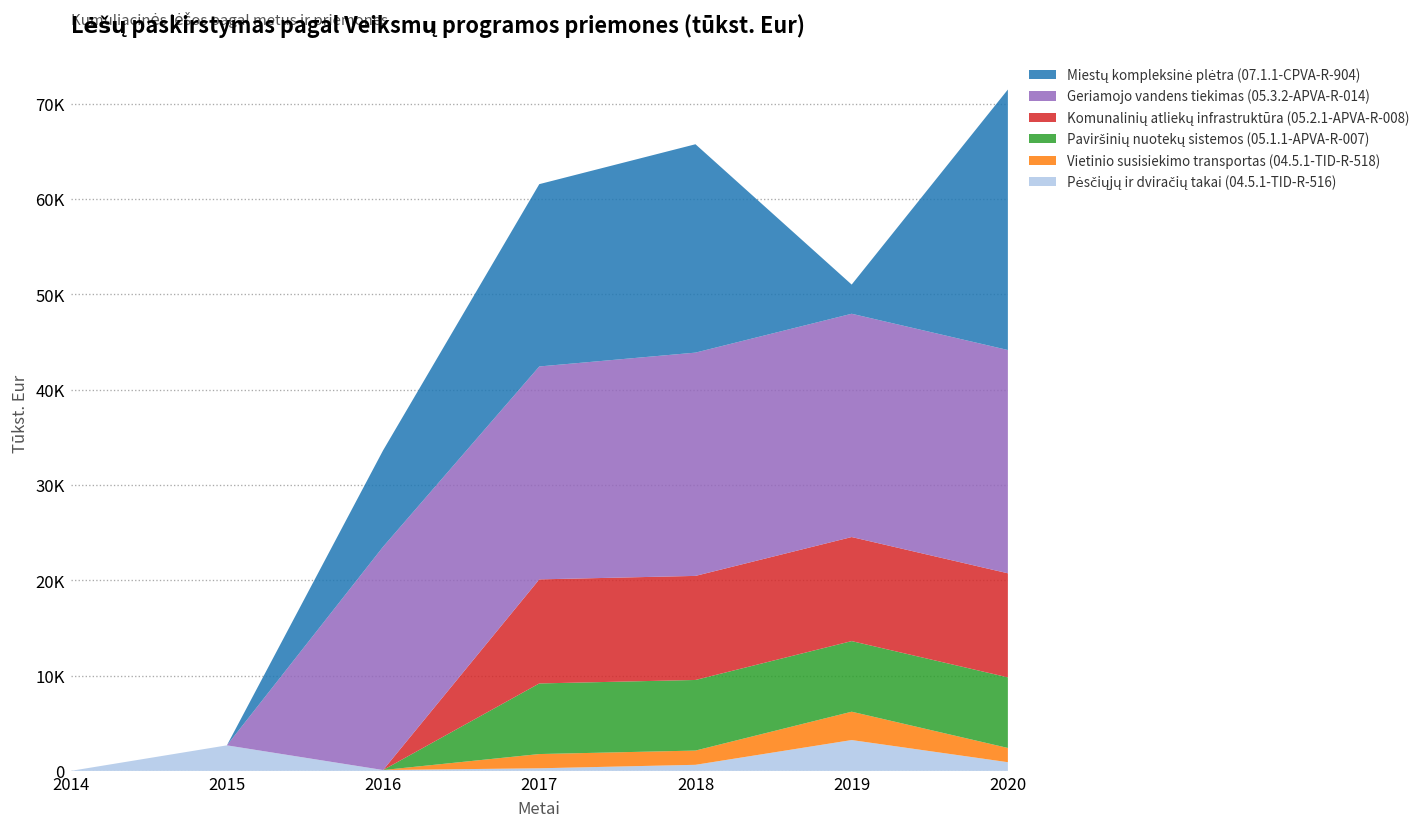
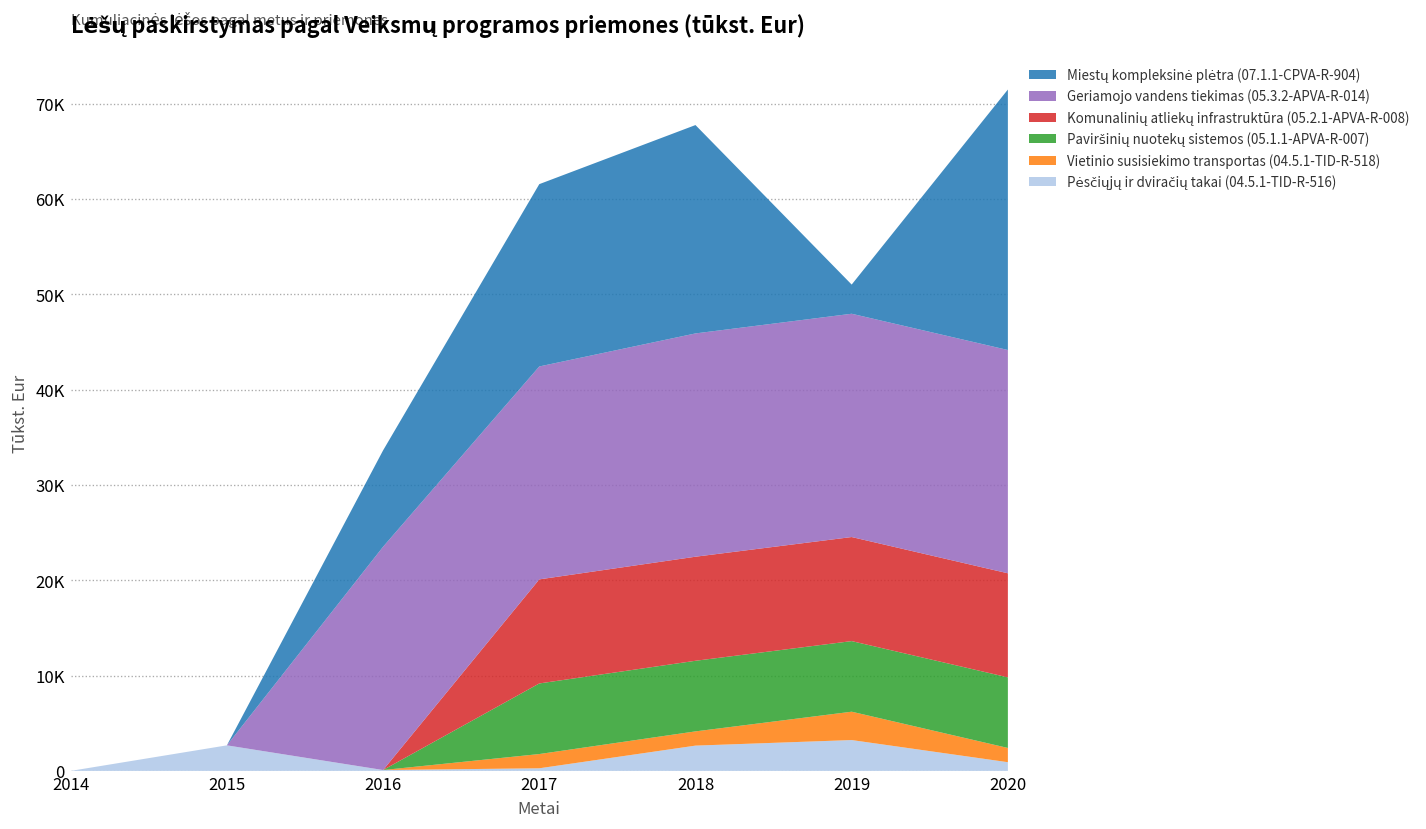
  {
    "Pėsčiųjų ir dviračių takai (04.5.1-TID-R-516)": {
-     "2018": 1000,
+     "2018": 3000,
      "2019": 3000,
      "2020": 1000
    },
    "Vietinio susisiekimo transportas (04.5.1-TID-R-518)": {
      "2017": 1000,
      "2018": 1000,
      "2019": 3000,
      "2020": 1000
    },
    "Paviršinių nuotekų sistemos (05.1.1-APVA-R-007)": {
      "2017": 7000,
      "2018": 7000,
      "2019": 7000,
      "2020": 7000
    },
    "Komunalinių atliekų infrastruktūra (05.2.1-APVA-R-008)": {
      "2017": 11000,
      "2018": 11000,
      "2019": 11000,
      "2020": 11000
    },
    "Geriamojo vandens tiekimas (05.3.2-APVA-R-014)": {
      "2016": 23000,
      "2017": 22000,
      "2018": 23000,
      "2019": 23000,
      "2020": 23000
    },
    "Miestų kompleksinė plėtra (07.1.1-CPVA-R-904)": {
      "2016": 10000,
      "2017": 19000,
      "2018": 22000,
      "2019": 3000,
      "2020": 27000
    }
  }
